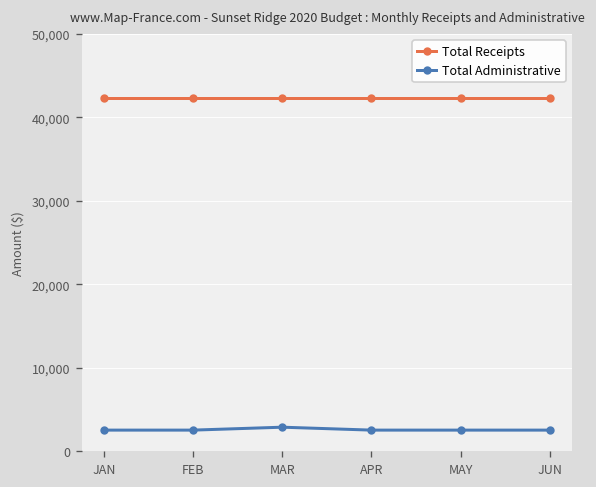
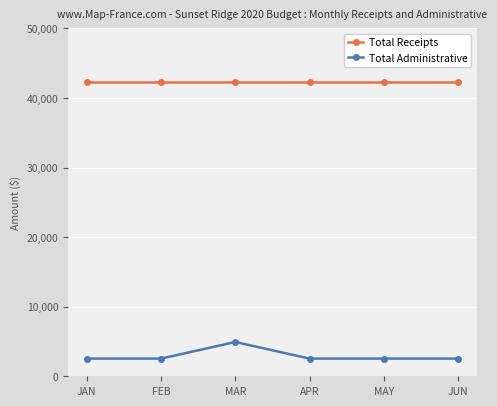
  {
    "Total Receipts": {
      "JAN": "42,000",
      "FEB": "42,000",
      "MAR": "42,000",
      "APR": "42,000",
      "MAY": "42,000",
      "JUN": "42,000"
    },
    "Total Administrative": {
      "JAN": "3,000",
      "FEB": "3,000",
-     "MAR": "3,000",
+     "MAR": "5,000",
      "APR": "3,000",
      "MAY": "3,000",
      "JUN": "3,000"
    }
  }
